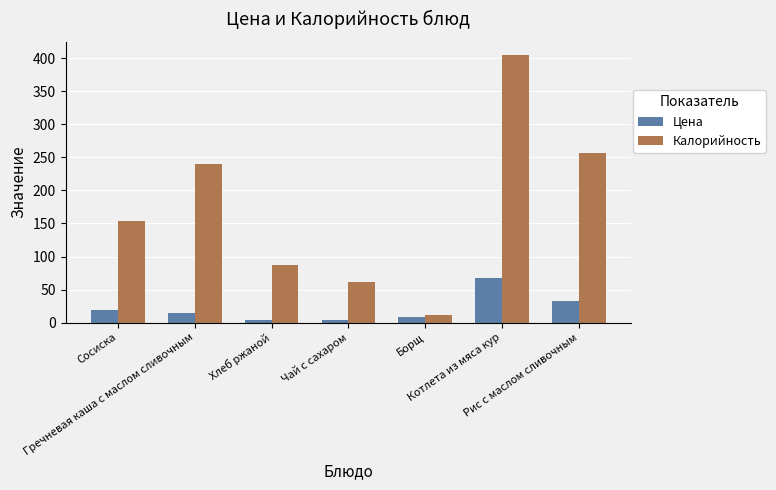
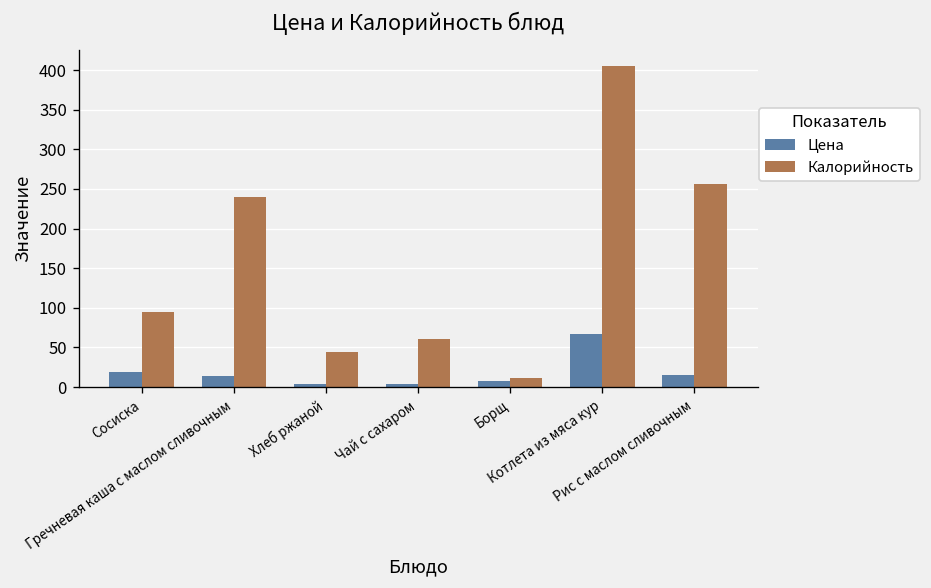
  {
    "Цена": {
      "Сосиска": 20,
      "Гречневая каша с маслом сливочным": 10,
      "Хлеб ржаной": 0,
      "Борщ": 10,
      "Котлета из мяса кур": 70,
-     "Рис с маслом сливочным": 30
+     "Рис с маслом сливочным": 20
    },
    "Калорийность": {
-     "Сосиска": 150,
+     "Сосиска": 90,
      "Гречневая каша с маслом сливочным": 240,
-     "Хлеб ржаной": 90,
+     "Хлеб ржаной": 40,
      "Чай с сахаром": 60,
      "Борщ": 10,
      "Котлета из мяса кур": 400,
      "Рис с маслом сливочным": 260
    }
  }
